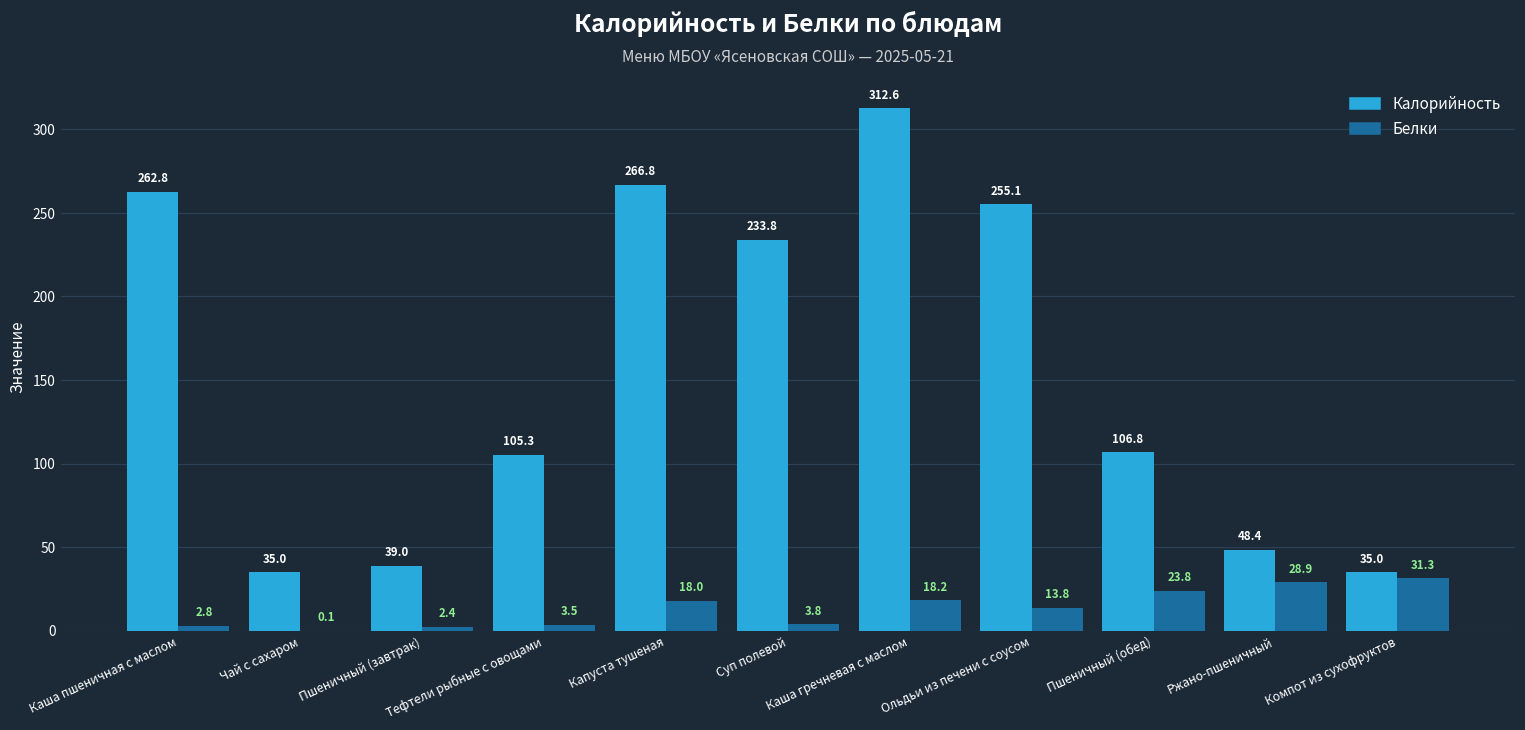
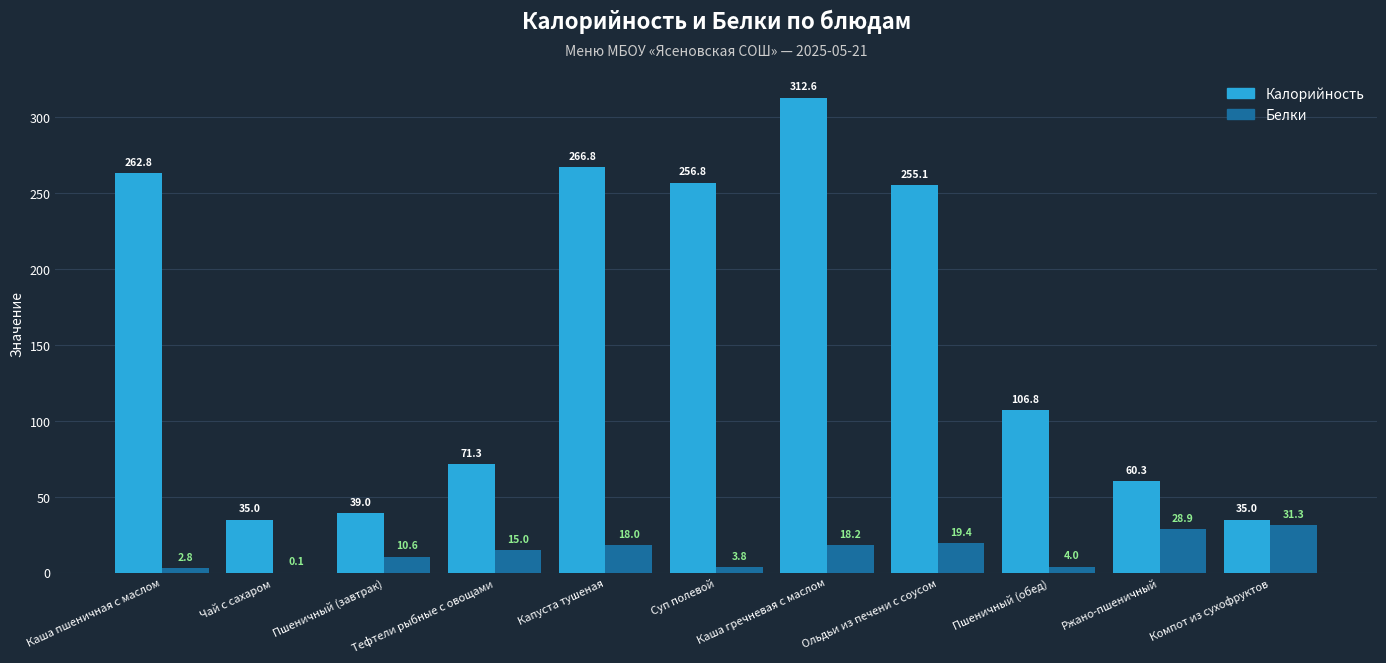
  {
    "Калорийность": {
      "Каша пшеничная с маслом": 262.8,
      "Чай с сахаром": 35.0,
      "Пшеничный (завтрак)": 39.0,
-     "Тефтели рыбные с овощами": 105.3,
+     "Тефтели рыбные с овощами": 71.3,
      "Капуста тушеная": 266.8,
-     "Суп полевой": 233.8,
+     "Суп полевой": 256.8,
      "Каша гречневая с маслом": 312.6,
      "Ольдьи из печени с соусом": 255.1,
      "Пшеничный (обед)": 106.8,
-     "Ржано-пшеничный": 48.4,
+     "Ржано-пшеничный": 60.3,
      "Компот из сухофруктов": 35.0
    },
    "Белки": {
      "Каша пшеничная с маслом": 2.8,
      "Чай с сахаром": 0.1,
-     "Пшеничный (завтрак)": 2.4,
-     "Тефтели рыбные с овощами": 3.5,
+     "Пшеничный (завтрак)": 10.6,
+     "Тефтели рыбные с овощами": 15.0,
      "Капуста тушеная": 18.0,
      "Суп полевой": 3.8,
      "Каша гречневая с маслом": 18.2,
-     "Ольдьи из печени с соусом": 13.8,
-     "Пшеничный (обед)": 23.8,
+     "Ольдьи из печени с соусом": 19.4,
+     "Пшеничный (обед)": 4.0,
      "Ржано-пшеничный": 28.9,
      "Компот из сухофруктов": 31.3
    }
  }
